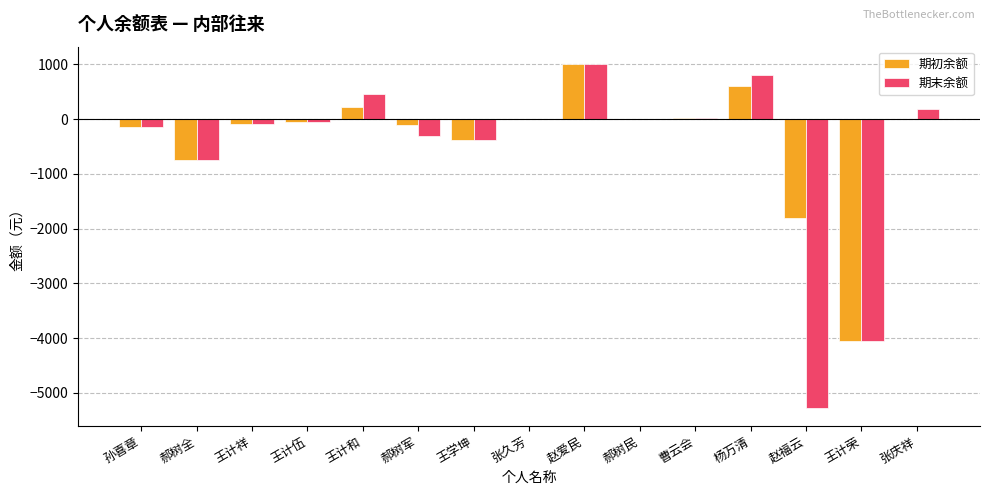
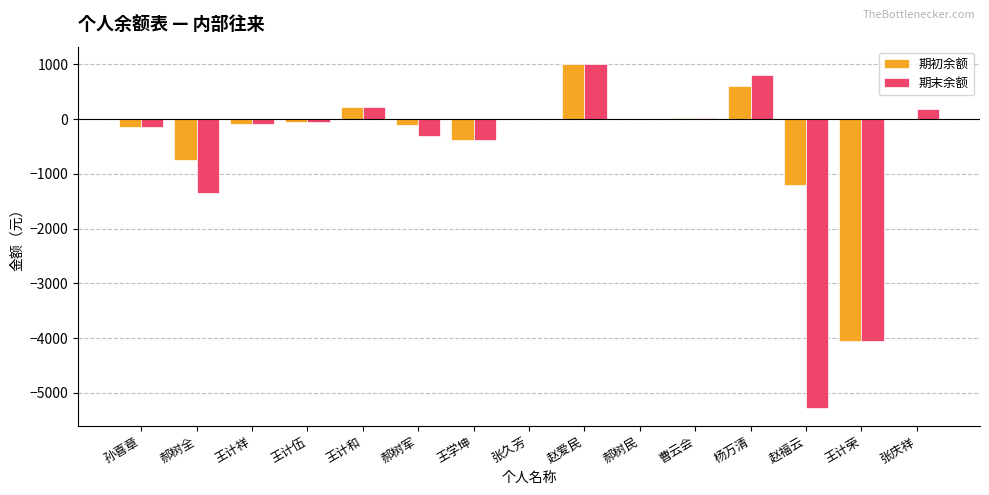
  {
    "期初余额": {
      "孙喜章": -100,
      "郝树全": -700,
      "王计祥": -100,
      "王计和": 200,
      "郝树军": -100,
      "王学坤": -400,
      "赵爱民": 1000,
      "杨万清": 600,
-     "赵福云": -1800,
+     "赵福云": -1200,
      "王计荣": -4000
    },
    "期末余额": {
      "孙喜章": -100,
-     "郝树全": -700,
+     "郝树全": -1300,
      "王计祥": -100,
-     "王计和": 500,
+     "王计和": 200,
      "郝树军": -300,
      "王学坤": -400,
      "赵爱民": 1000,
      "杨万清": 800,
      "赵福云": -5300,
      "王计荣": -4000,
      "张庆祥": 200
    }
  }
